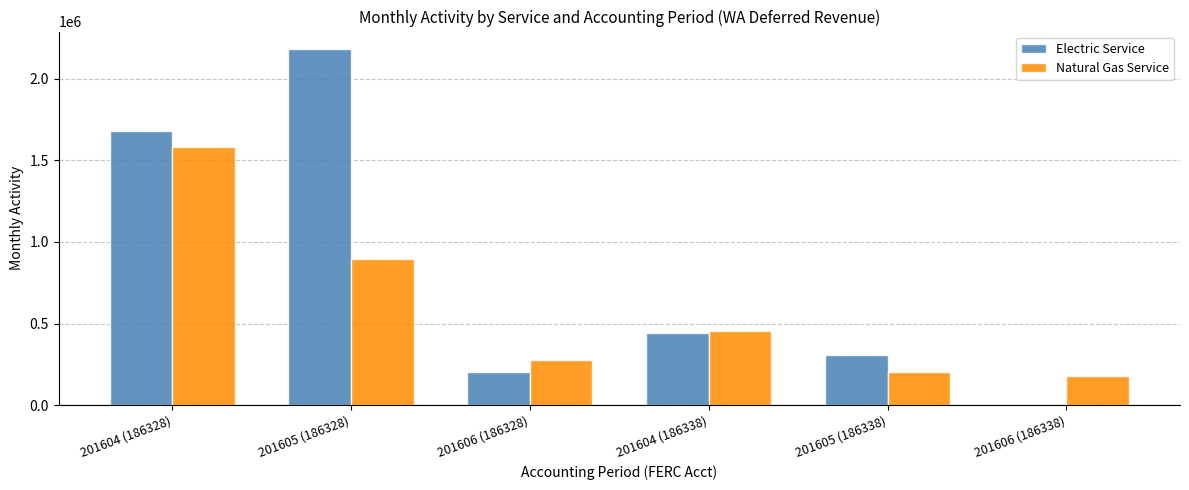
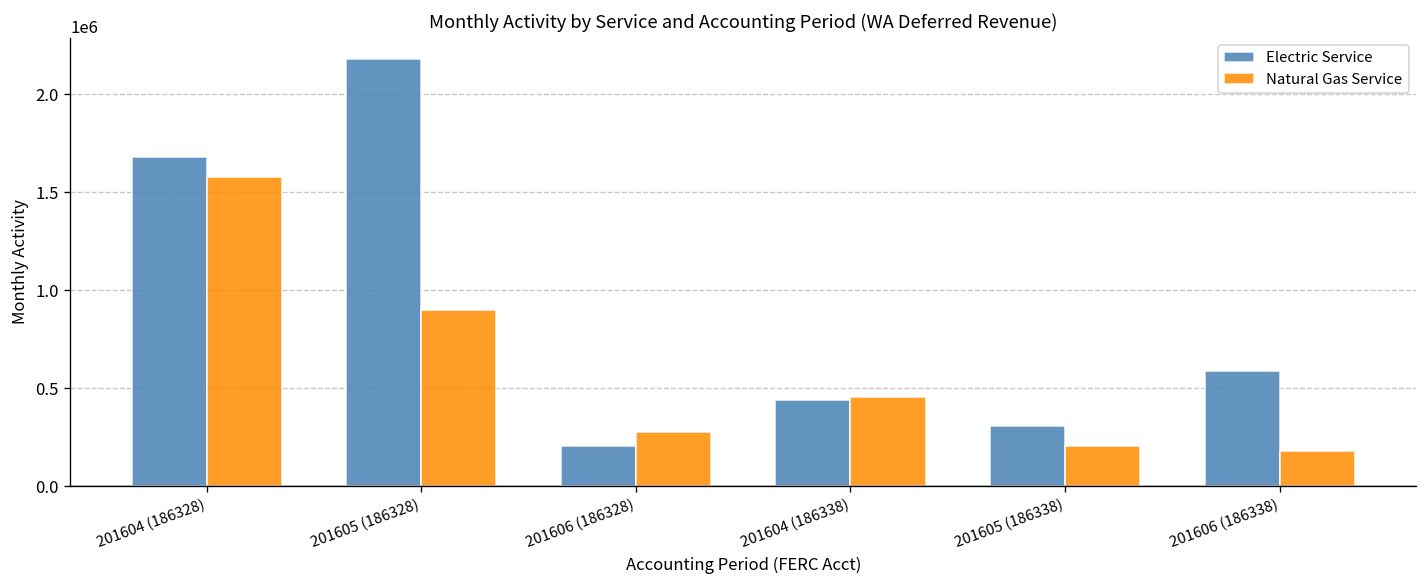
  {
    "Electric Service": {
      "201604 (186328)": 1680000,
      "201605 (186328)": 2180000,
      "201606 (186328)": 200000,
      "201604 (186338)": 440000,
      "201605 (186338)": 310000,
-     "201606 (186338)": 0
+     "201606 (186338)": 590000
    },
    "Natural Gas Service": {
      "201604 (186328)": 1580000,
      "201605 (186328)": 900000,
      "201606 (186328)": 270000,
      "201604 (186338)": 460000,
      "201605 (186338)": 210000,
      "201606 (186338)": 180000
    }
  }
